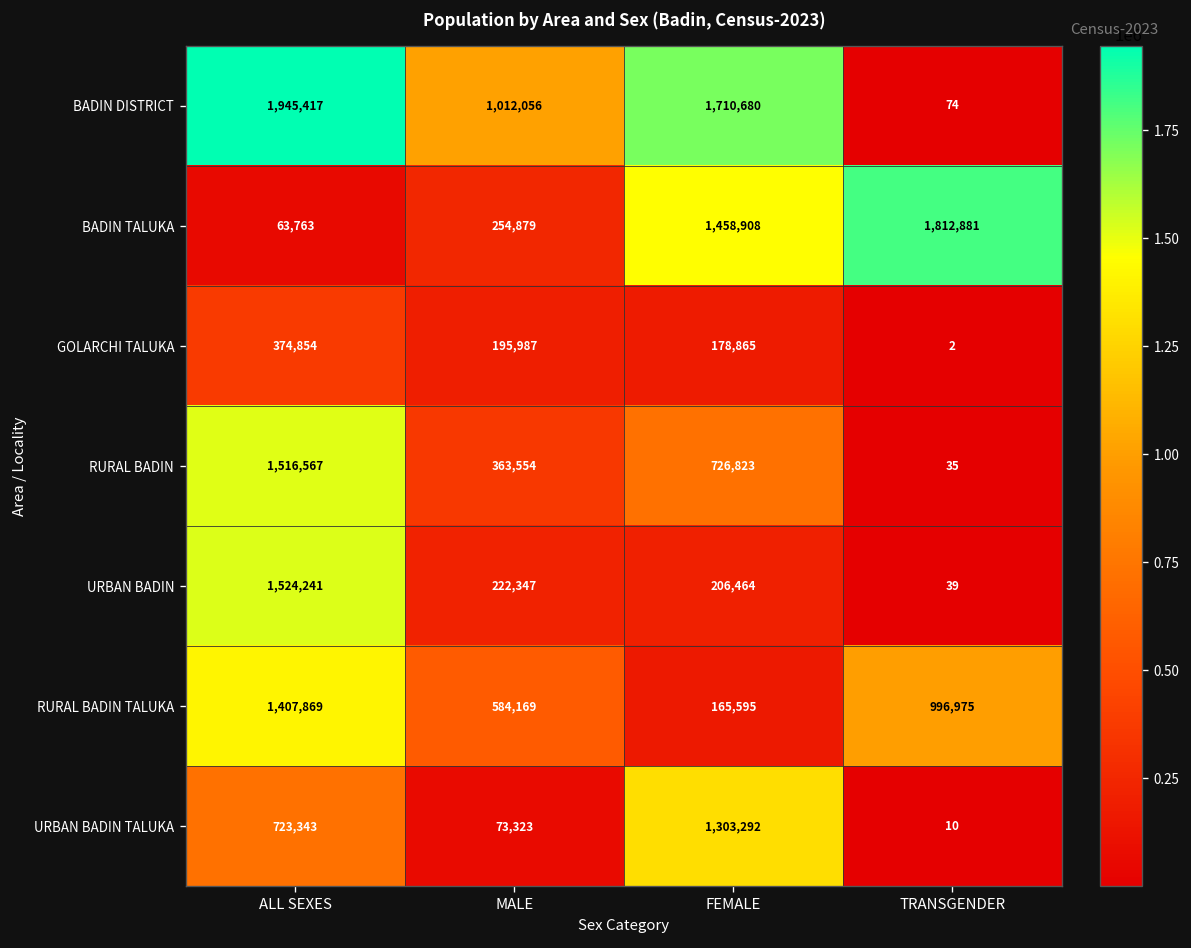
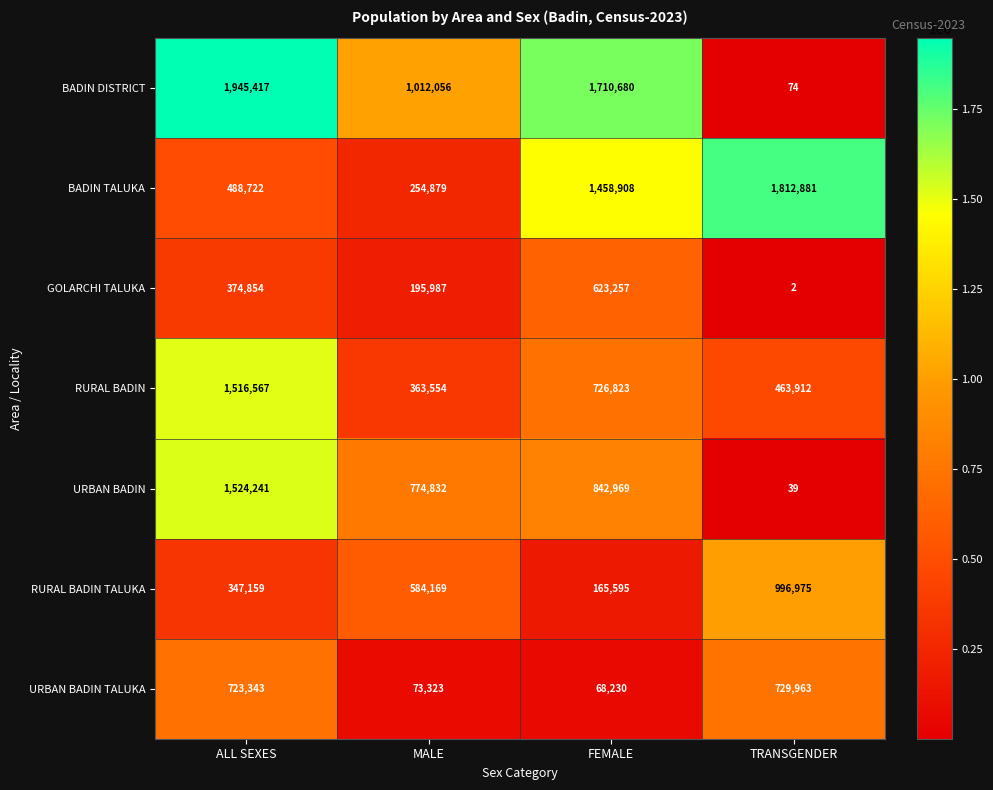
  {
    "BADIN DISTRICT": {
      "ALL SEXES": "1,945,417",
      "MALE": "1,012,056",
      "FEMALE": "1,710,680",
      "TRANSGENDER": "74"
    },
    "BADIN TALUKA": {
-     "ALL SEXES": "63,763",
+     "ALL SEXES": "488,722",
      "MALE": "254,879",
      "FEMALE": "1,458,908",
      "TRANSGENDER": "1,812,881"
    },
    "GOLARCHI TALUKA": {
      "ALL SEXES": "374,854",
      "MALE": "195,987",
-     "FEMALE": "178,865",
+     "FEMALE": "623,257",
      "TRANSGENDER": "2"
    },
    "RURAL BADIN": {
      "ALL SEXES": "1,516,567",
      "MALE": "363,554",
      "FEMALE": "726,823",
-     "TRANSGENDER": "35"
+     "TRANSGENDER": "463,912"
    },
    "URBAN BADIN": {
      "ALL SEXES": "1,524,241",
-     "MALE": "222,347",
-     "FEMALE": "206,464",
+     "MALE": "774,832",
+     "FEMALE": "842,969",
      "TRANSGENDER": "39"
    },
    "RURAL BADIN TALUKA": {
-     "ALL SEXES": "1,407,869",
+     "ALL SEXES": "347,159",
      "MALE": "584,169",
      "FEMALE": "165,595",
      "TRANSGENDER": "996,975"
    },
    "URBAN BADIN TALUKA": {
      "ALL SEXES": "723,343",
      "MALE": "73,323",
-     "FEMALE": "1,303,292",
-     "TRANSGENDER": "10"
+     "FEMALE": "68,230",
+     "TRANSGENDER": "729,963"
    }
  }
